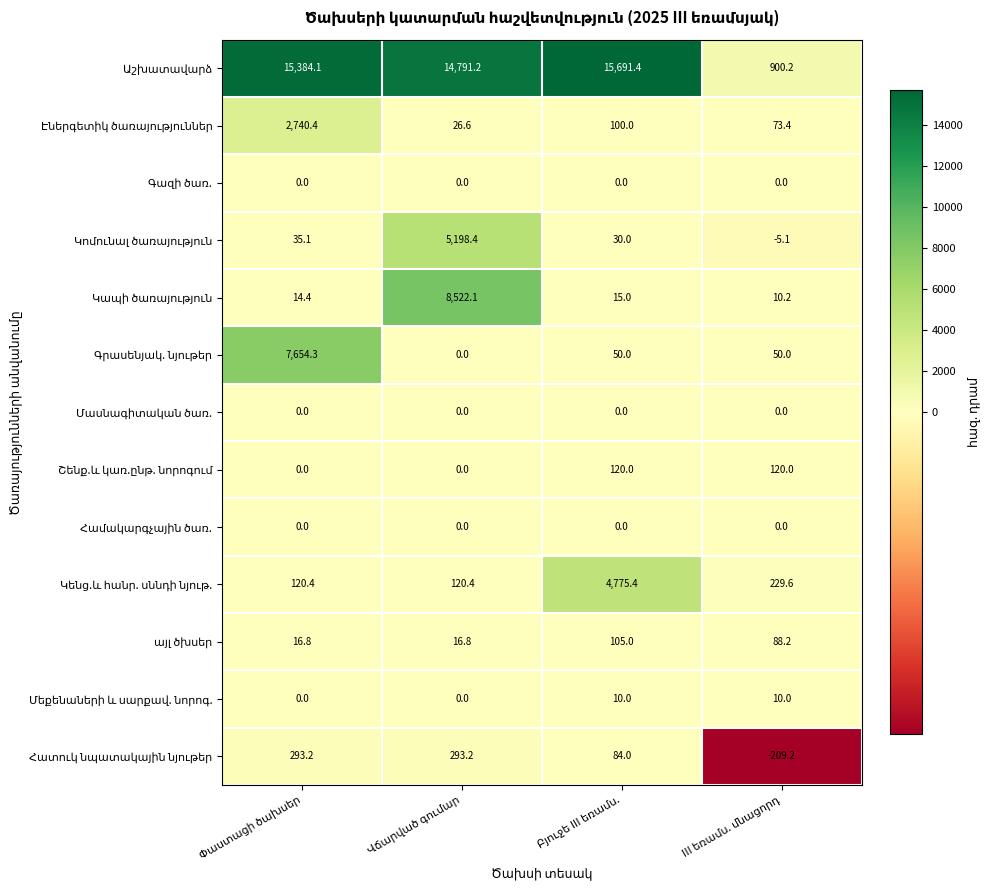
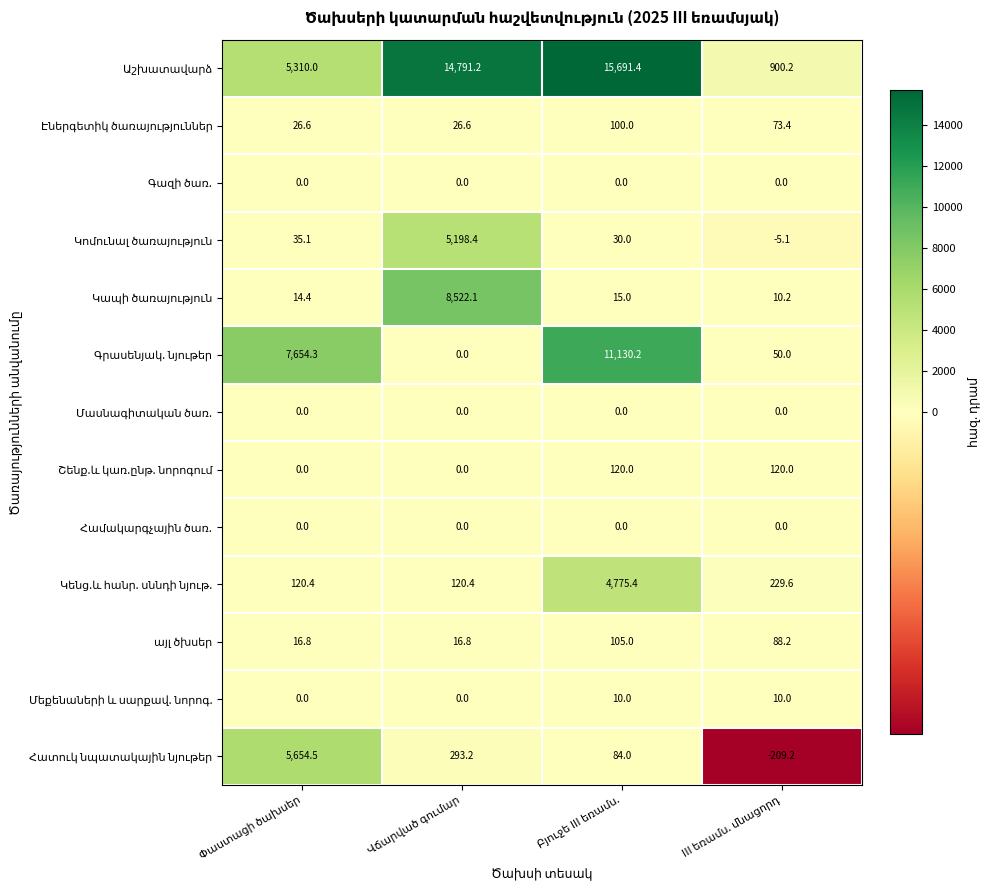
  {
    "Աշխատավարձ": {
-     "Փաստացի ծախսեր": "15,384.1",
+     "Փաստացի ծախսեր": "5,310.0",
      "Վճարված գումար": "14,791.2",
      "Բյուջե III եռամս.": "15,691.4",
      "III եռամս. մնացորդ": "900.2"
    },
    "Էներգետիկ ծառայություններ": {
-     "Փաստացի ծախսեր": "2,740.4",
+     "Փաստացի ծախսեր": "26.6",
      "Վճարված գումար": "26.6",
      "Բյուջե III եռամս.": "100.0",
      "III եռամս. մնացորդ": "73.4"
    },
    "Գազի ծառ.": {
      "Փաստացի ծախսեր": "0.0",
      "Վճարված գումար": "0.0",
      "Բյուջե III եռամս.": "0.0",
      "III եռամս. մնացորդ": "0.0"
    },
    "Կոմունալ ծառայություն": {
      "Փաստացի ծախսեր": "35.1",
      "Վճարված գումար": "5,198.4",
      "Բյուջե III եռամս.": "30.0",
      "III եռամս. մնացորդ": "-5.1"
    },
    "Կապի ծառայություն": {
      "Փաստացի ծախսեր": "14.4",
      "Վճարված գումար": "8,522.1",
      "Բյուջե III եռամս.": "15.0",
      "III եռամս. մնացորդ": "10.2"
    },
    "Գրասենյակ. նյութեր": {
      "Փաստացի ծախսեր": "7,654.3",
      "Վճարված գումար": "0.0",
-     "Բյուջե III եռամս.": "50.0",
+     "Բյուջե III եռամս.": "11,130.2",
      "III եռամս. մնացորդ": "50.0"
    },
    "Մասնագիտական ծառ.": {
      "Փաստացի ծախսեր": "0.0",
      "Վճարված գումար": "0.0",
      "Բյուջե III եռամս.": "0.0",
      "III եռամս. մնացորդ": "0.0"
    },
    "Շենք.և կառ.ընթ. նորոգում": {
      "Փաստացի ծախսեր": "0.0",
      "Վճարված գումար": "0.0",
      "Բյուջե III եռամս.": "120.0",
      "III եռամս. մնացորդ": "120.0"
    },
    "Համակարգչային ծառ.": {
      "Փաստացի ծախսեր": "0.0",
      "Վճարված գումար": "0.0",
      "Բյուջե III եռամս.": "0.0",
      "III եռամս. մնացորդ": "0.0"
    },
    "Կենց.և հանր. սննդի նյութ.": {
      "Փաստացի ծախսեր": "120.4",
      "Վճարված գումար": "120.4",
      "Բյուջե III եռամս.": "4,775.4",
      "III եռամս. մնացորդ": "229.6"
    },
    "այլ ծխսեր": {
      "Փաստացի ծախսեր": "16.8",
      "Վճարված գումար": "16.8",
      "Բյուջե III եռամս.": "105.0",
      "III եռամս. մնացորդ": "88.2"
    },
    "Մեքենաների և սարքավ. նորոգ.": {
      "Փաստացի ծախսեր": "0.0",
      "Վճարված գումար": "0.0",
      "Բյուջե III եռամս.": "10.0",
      "III եռամս. մնացորդ": "10.0"
    },
    "Հատուկ նպատակային նյութեր": {
-     "Փաստացի ծախսեր": "293.2",
+     "Փաստացի ծախսեր": "5,654.5",
      "Վճարված գումար": "293.2",
      "Բյուջե III եռամս.": "84.0",
      "III եռամս. մնացորդ": "-209.2"
    }
  }
